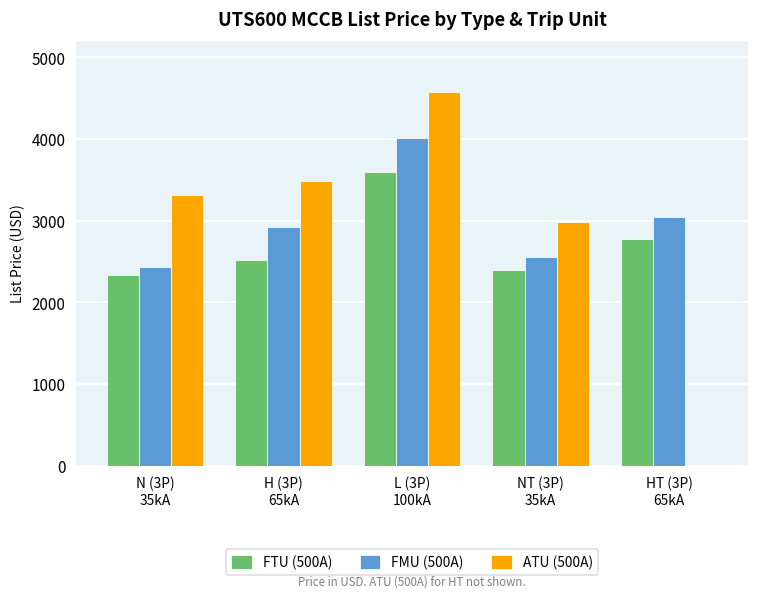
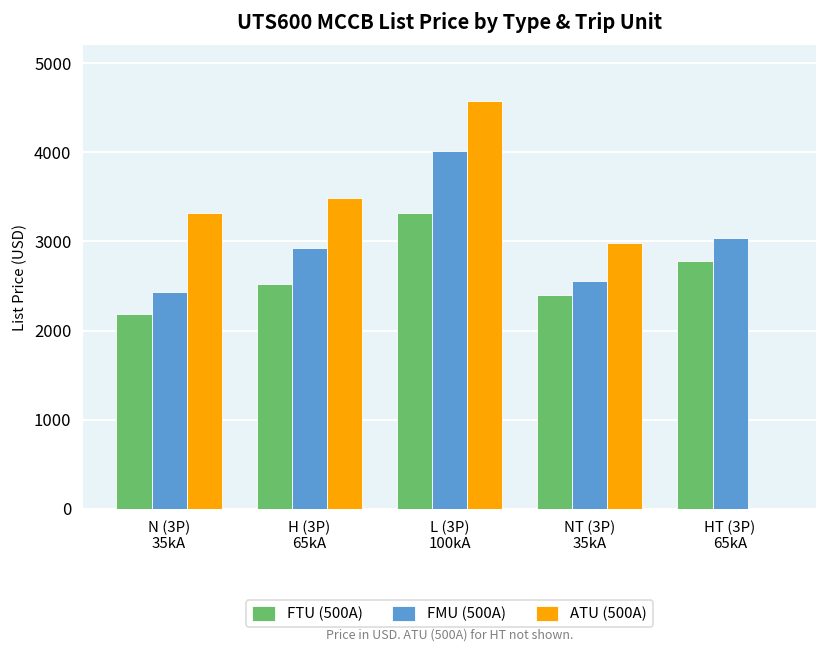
  {
    "FTU (500A)": {
-     "N (3P) 35kA": 2300,
+     "N (3P) 35kA": 2200,
      "H (3P) 65kA": 2500,
-     "L (3P) 100kA": 3600,
+     "L (3P) 100kA": 3300,
      "NT (3P) 35kA": 2400,
      "HT (3P) 65kA": 2800
    },
    "FMU (500A)": {
      "N (3P) 35kA": 2400,
      "H (3P) 65kA": 2900,
      "L (3P) 100kA": 4000,
      "NT (3P) 35kA": 2600,
      "HT (3P) 65kA": 3000
    },
    "ATU (500A)": {
      "N (3P) 35kA": 3300,
      "H (3P) 65kA": 3500,
      "L (3P) 100kA": 4600,
      "NT (3P) 35kA": 3000,
      "HT (3P) 65kA": 0
    }
  }
